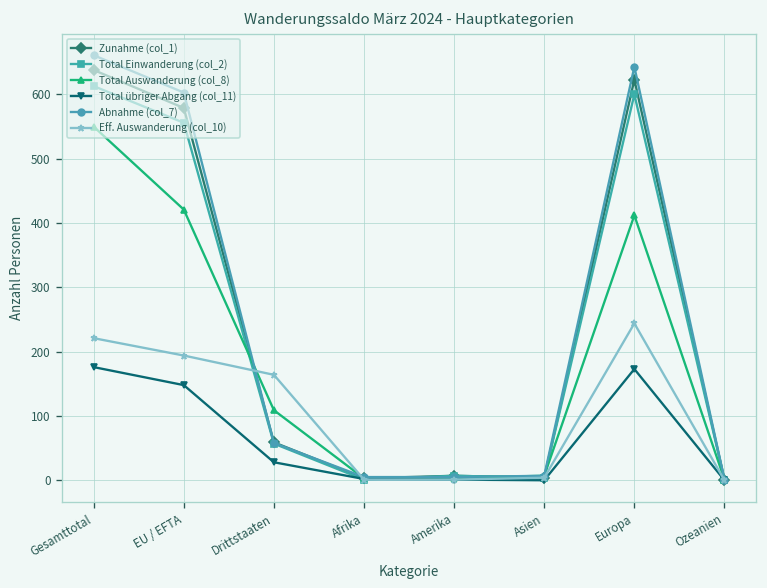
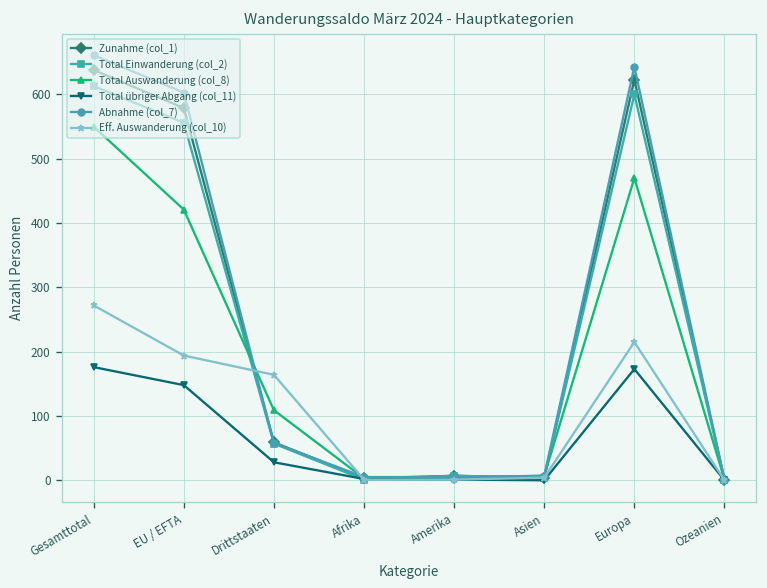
  {
    "Total Auswanderung (col_8)": {
      "EU / EFTA": 420,
      "Drittstaaten": 110,
-     "Europa": 410
+     "Europa": 470
    },
    "Eff. Auswanderung (col_10)": {
-     "Gesamttotal": 220,
+     "Gesamttotal": 270,
      "EU / EFTA": 190,
      "Drittstaaten": 160,
-     "Europa": 240
+     "Europa": 220
    }
  }
